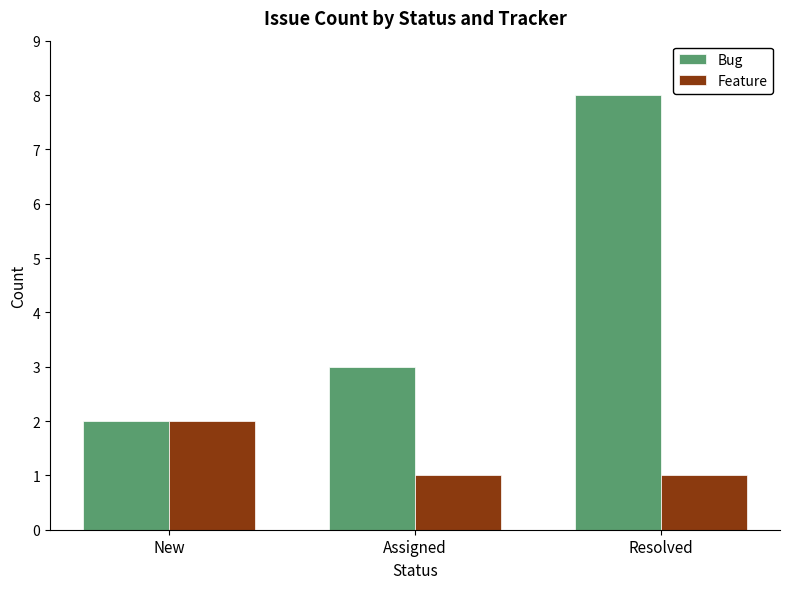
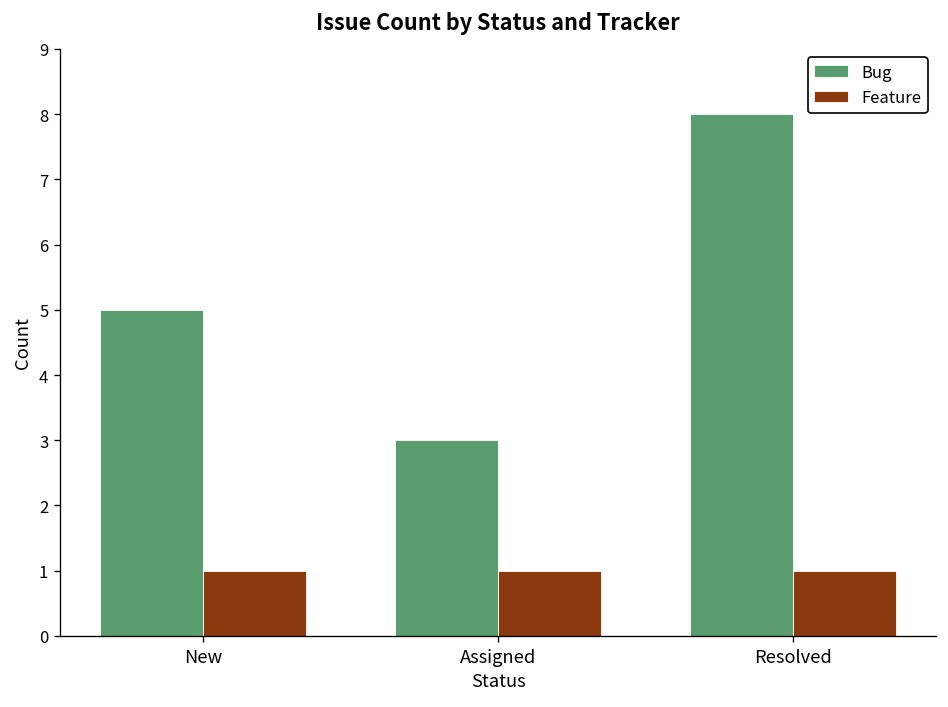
  {
    "Bug": {
-     "New": 2,
+     "New": 5,
      "Assigned": 3,
      "Resolved": 8
    },
    "Feature": {
-     "New": 2,
+     "New": 1,
      "Assigned": 1,
      "Resolved": 1
    }
  }
